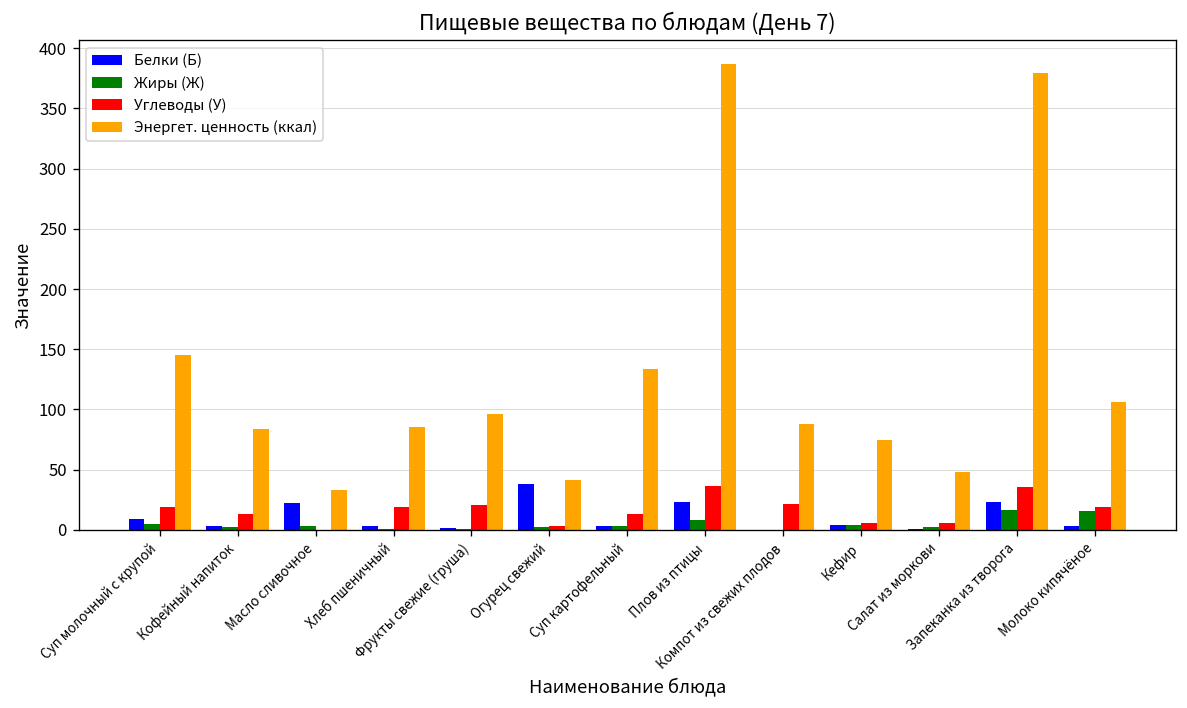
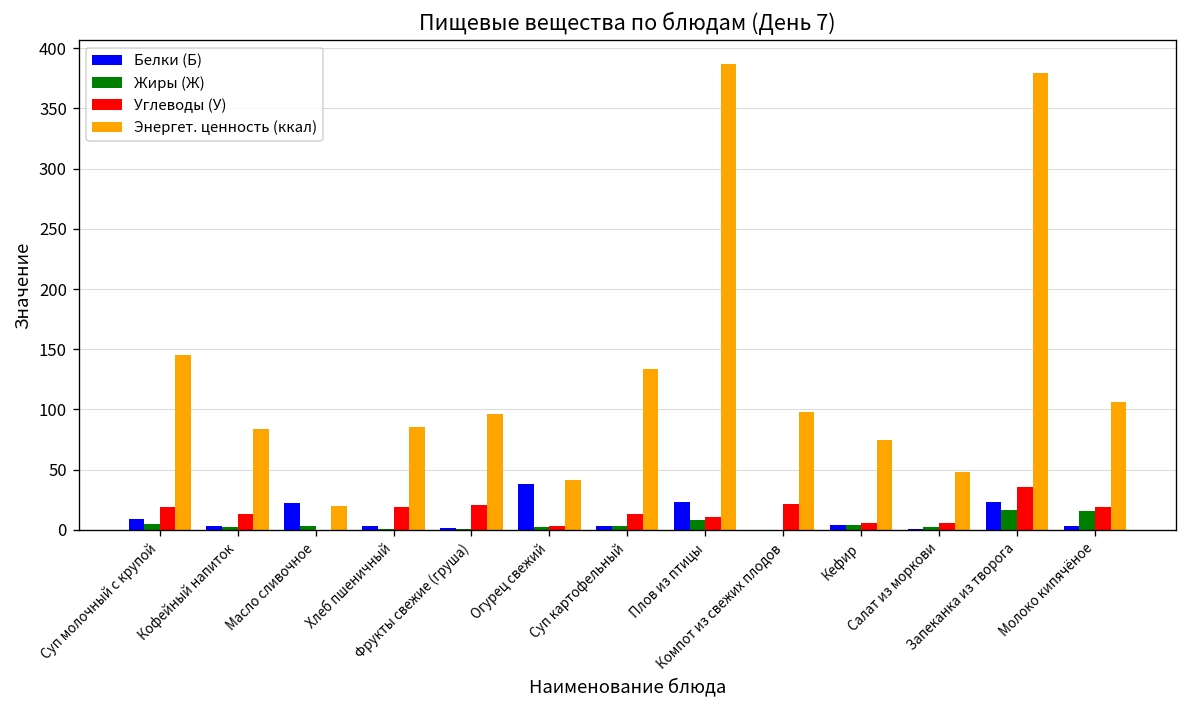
  {
    "Белки (Б)": {
      "Суп молочный с крупой": 9,
      "Кофейный напиток": 3,
      "Масло сливочное": 22,
      "Хлеб пшеничный": 3,
      "Огурец свежий": 38,
      "Суп картофельный": 3,
      "Плов из птицы": 23,
      "Кефир": 4,
      "Запеканка из творога": 23,
      "Молоко кипячёное": 3
    },
    "Жиры (Ж)": {
      "Суп молочный с крупой": 5,
      "Масло сливочное": 4,
      "Огурец свежий": 3,
      "Суп картофельный": 3,
      "Плов из птицы": 8,
      "Кефир": 4,
      "Салат из моркови": 3,
      "Запеканка из творога": 16,
      "Молоко кипячёное": 15
    },
    "Углеводы (У)": {
      "Суп молочный с крупой": 19,
      "Кофейный напиток": 13,
      "Хлеб пшеничный": 19,
      "Фрукты свежие (груша)": 21,
      "Огурец свежий": 3,
      "Суп картофельный": 13,
-     "Плов из птицы": 37,
+     "Плов из птицы": 11,
      "Компот из свежих плодов": 21,
      "Кефир": 6,
      "Салат из моркови": 6,
      "Запеканка из творога": 36,
      "Молоко кипячёное": 19
    },
    "Энергет. ценность (ккал)": {
      "Суп молочный с крупой": 145,
      "Кофейный напиток": 84,
-     "Масло сливочное": 33,
+     "Масло сливочное": 19,
      "Хлеб пшеничный": 86,
      "Фрукты свежие (груша)": 96,
      "Огурец свежий": 42,
      "Суп картофельный": 134,
      "Плов из птицы": 387,
-     "Компот из свежих плодов": 88,
+     "Компот из свежих плодов": 98,
      "Кефир": 75,
      "Салат из моркови": 48,
      "Запеканка из творога": 379,
      "Молоко кипячёное": 106
    }
  }
